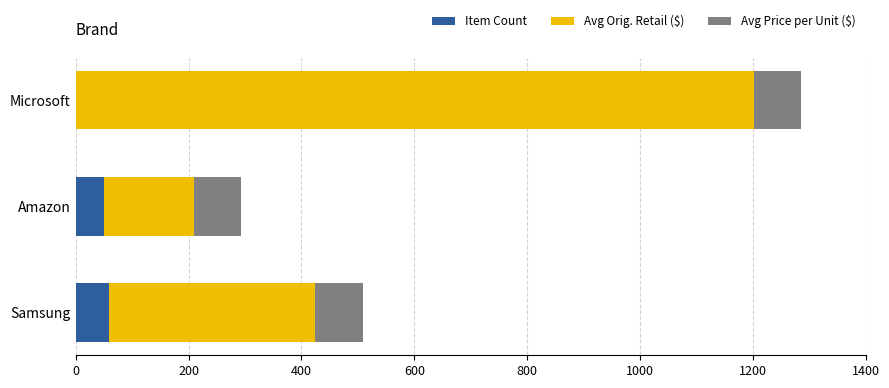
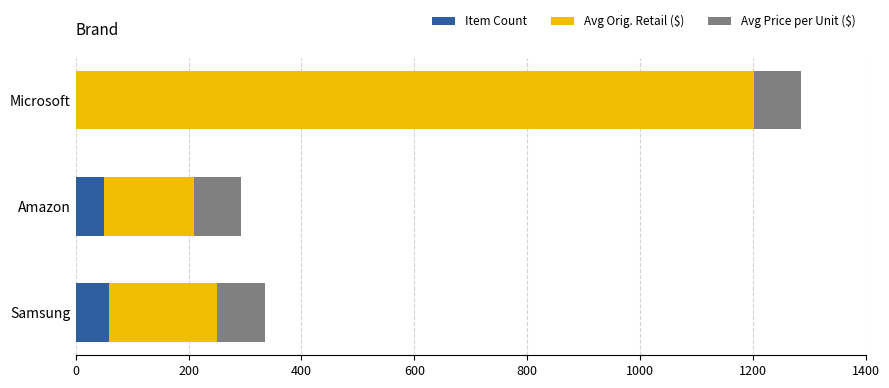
  {
    "Item Count": {
      "Amazon": 50,
      "Samsung": 60
    },
    "Avg Orig. Retail ($)": {
      "Microsoft": 1200,
      "Amazon": 160,
-     "Samsung": 360
+     "Samsung": 190
    },
    "Avg Price per Unit ($)": {
      "Microsoft": 80,
      "Amazon": 80,
      "Samsung": 80
    }
  }
